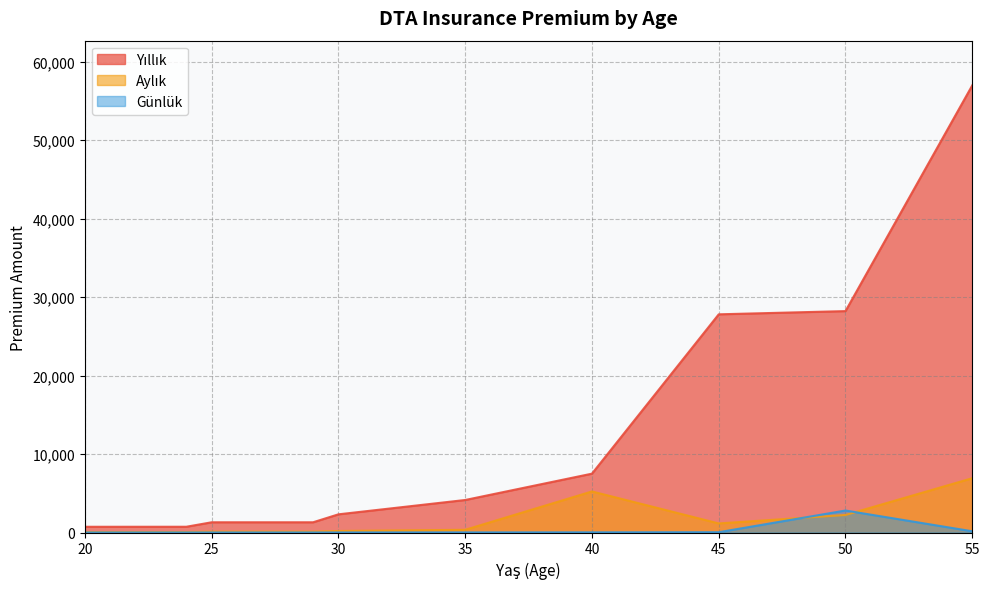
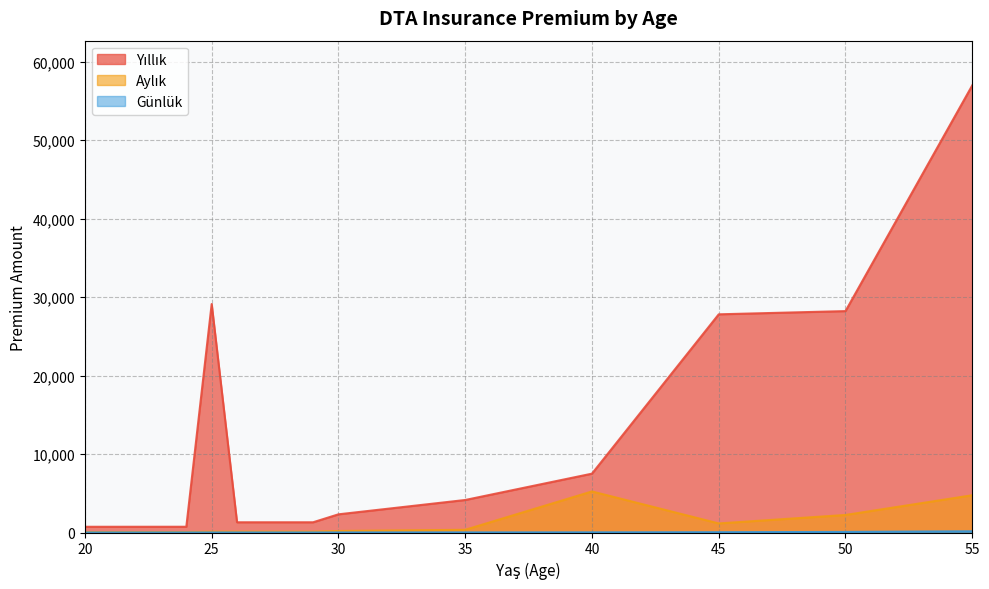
  {
    "Yıllık": {
      "20": "1,000",
-     "25": "1,000",
+     "25": "29,000",
      "30": "2,000",
      "35": "4,000",
      "40": "8,000",
      "45": "28,000",
      "50": "28,000",
      "55": "57,000"
    },
    "Aylık": {
      "35": "0",
      "40": "5,000",
      "45": "1,000",
      "50": "2,000",
-     "55": "7,000"
+     "55": "5,000"
    },
    "Günlük": {
      "35": "0",
      "40": "0",
      "45": "0",
-     "50": "3,000",
+     "50": "0",
      "55": "0"
    }
  }
